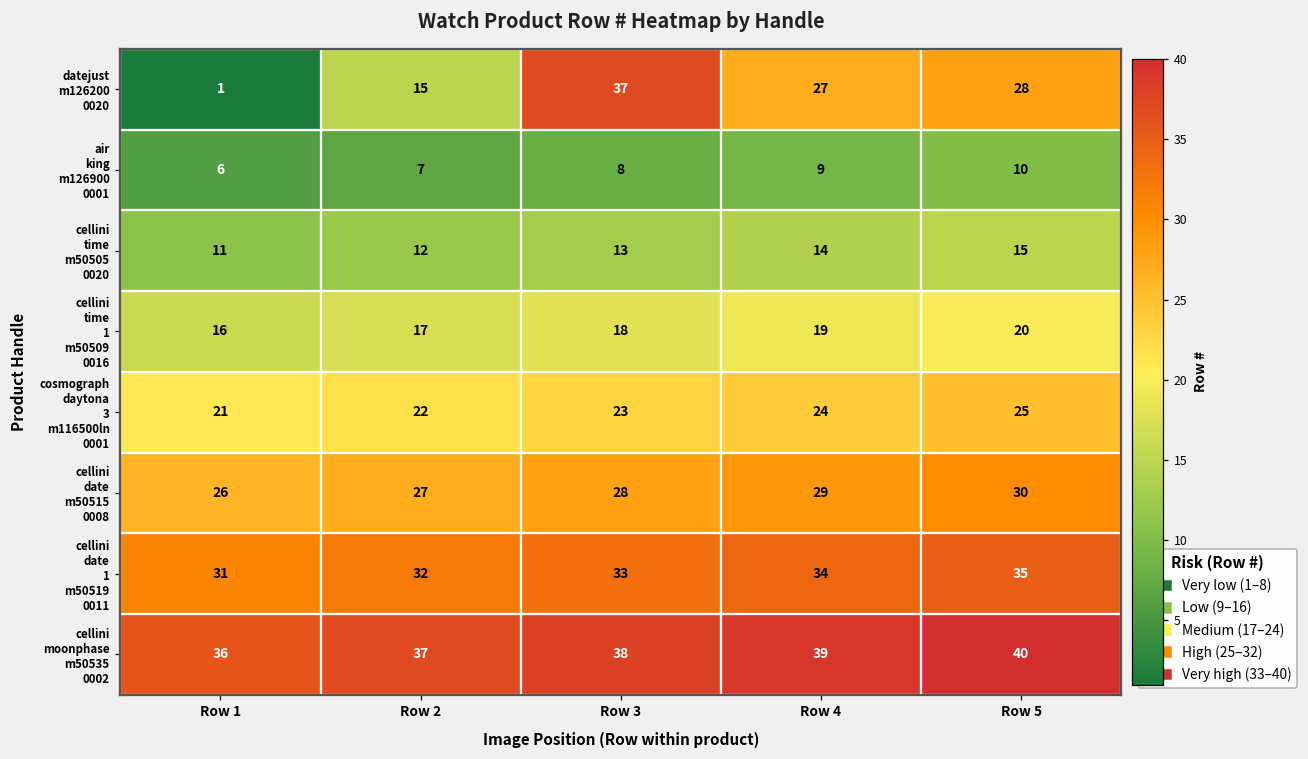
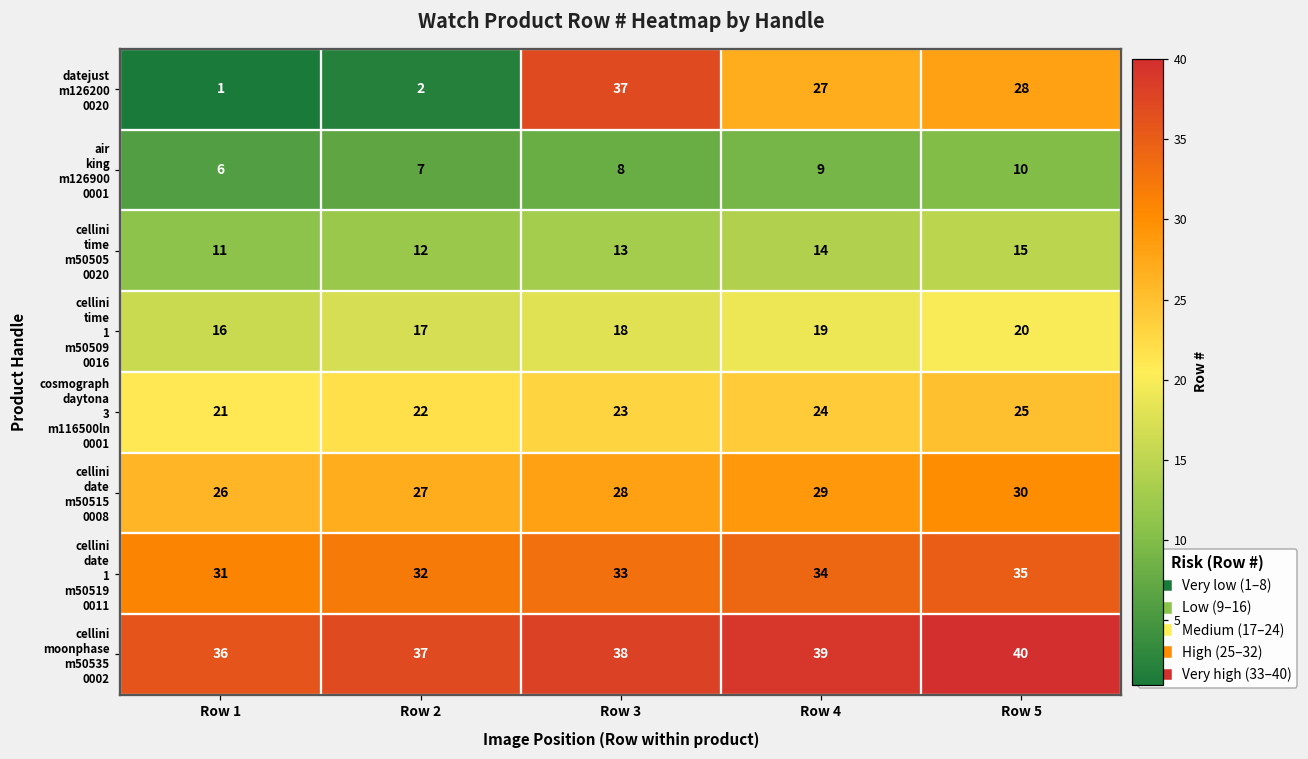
  {
    "datejust m126200 0020": {
      "Row 1": 1,
-     "Row 2": 15,
+     "Row 2": 2,
      "Row 3": 37,
      "Row 4": 27,
      "Row 5": 28
    },
    "air king m126900 0001": {
      "Row 1": 6,
      "Row 2": 7,
      "Row 3": 8,
      "Row 4": 9,
      "Row 5": 10
    },
    "cellini time m50505 0020": {
      "Row 1": 11,
      "Row 2": 12,
      "Row 3": 13,
      "Row 4": 14,
      "Row 5": 15
    },
    "cellini time 1 m50509 0016": {
      "Row 1": 16,
      "Row 2": 17,
      "Row 3": 18,
      "Row 4": 19,
      "Row 5": 20
    },
    "cosmograph daytona 3 m116500ln 0001": {
      "Row 1": 21,
      "Row 2": 22,
      "Row 3": 23,
      "Row 4": 24,
      "Row 5": 25
    },
    "cellini date m50515 0008": {
      "Row 1": 26,
      "Row 2": 27,
      "Row 3": 28,
      "Row 4": 29,
      "Row 5": 30
    },
    "cellini date 1 m50519 0011": {
      "Row 1": 31,
      "Row 2": 32,
      "Row 3": 33,
      "Row 4": 34,
      "Row 5": 35
    },
    "cellini moonphase m50535 0002": {
      "Row 1": 36,
      "Row 2": 37,
      "Row 3": 38,
      "Row 4": 39,
      "Row 5": 40
    }
  }
